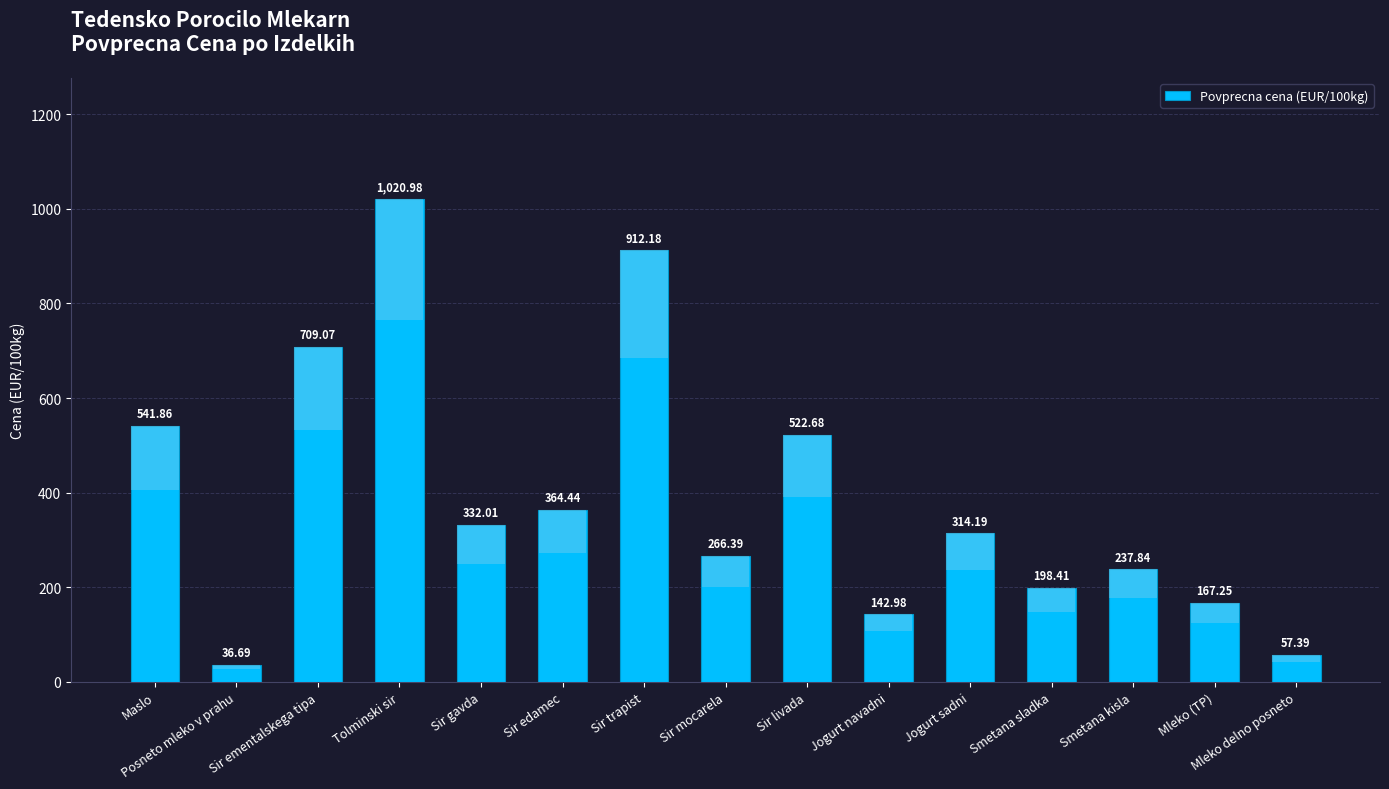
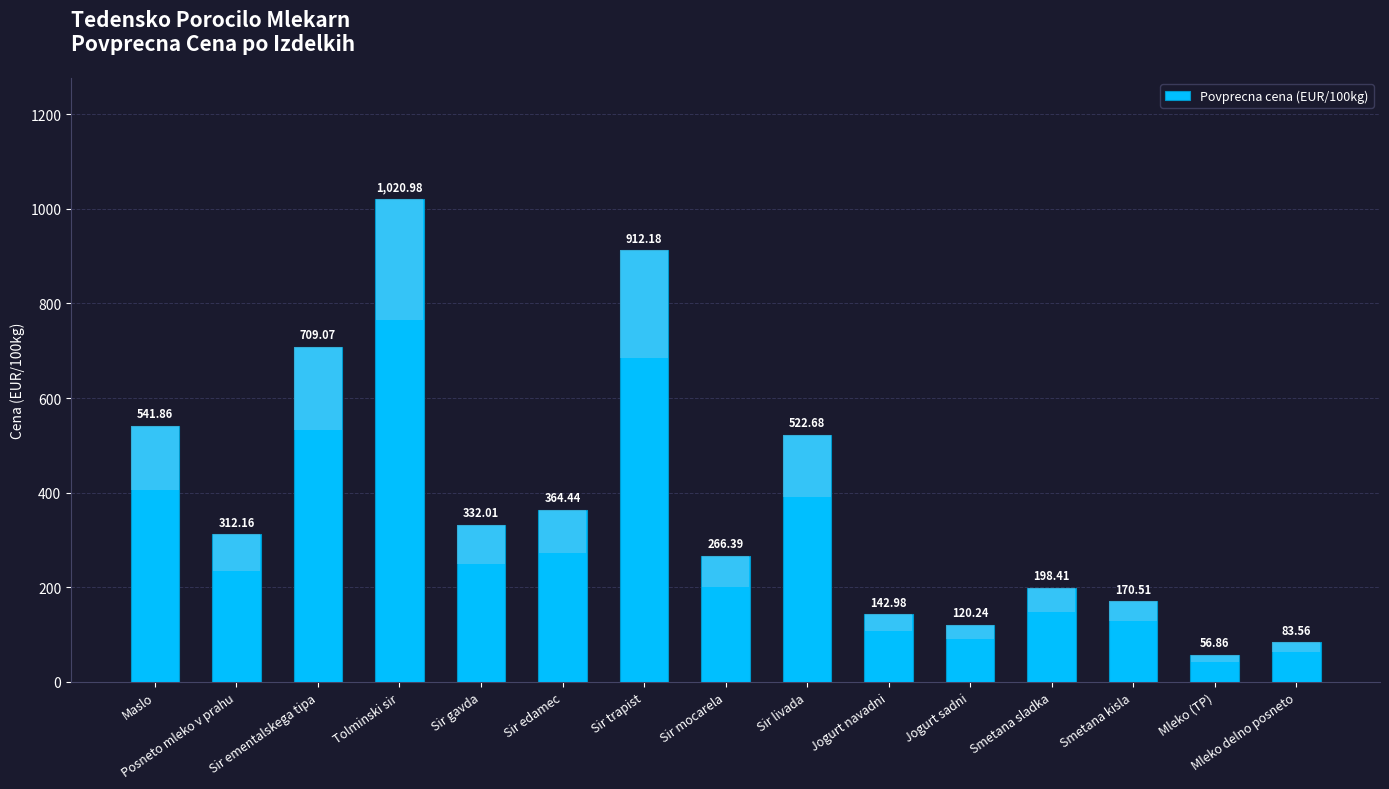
  {
    "Povprecna cena (EUR/100kg)": {
      "Maslo": "541.86",
-     "Posneto mleko v prahu": "36.69",
+     "Posneto mleko v prahu": "312.16",
      "Sir ementalskega tipa": "709.07",
      "Tolminski sir": "1,020.98",
      "Sir gavda": "332.01",
      "Sir edamec": "364.44",
      "Sir trapist": "912.18",
      "Sir mocarela": "266.39",
      "Sir livada": "522.68",
      "Jogurt navadni": "142.98",
-     "Jogurt sadni": "314.19",
+     "Jogurt sadni": "120.24",
      "Smetana sladka": "198.41",
-     "Smetana kisla": "237.84",
-     "Mleko (TP)": "167.25",
-     "Mleko delno posneto": "57.39"
+     "Smetana kisla": "170.51",
+     "Mleko (TP)": "56.86",
+     "Mleko delno posneto": "83.56"
    }
  }
